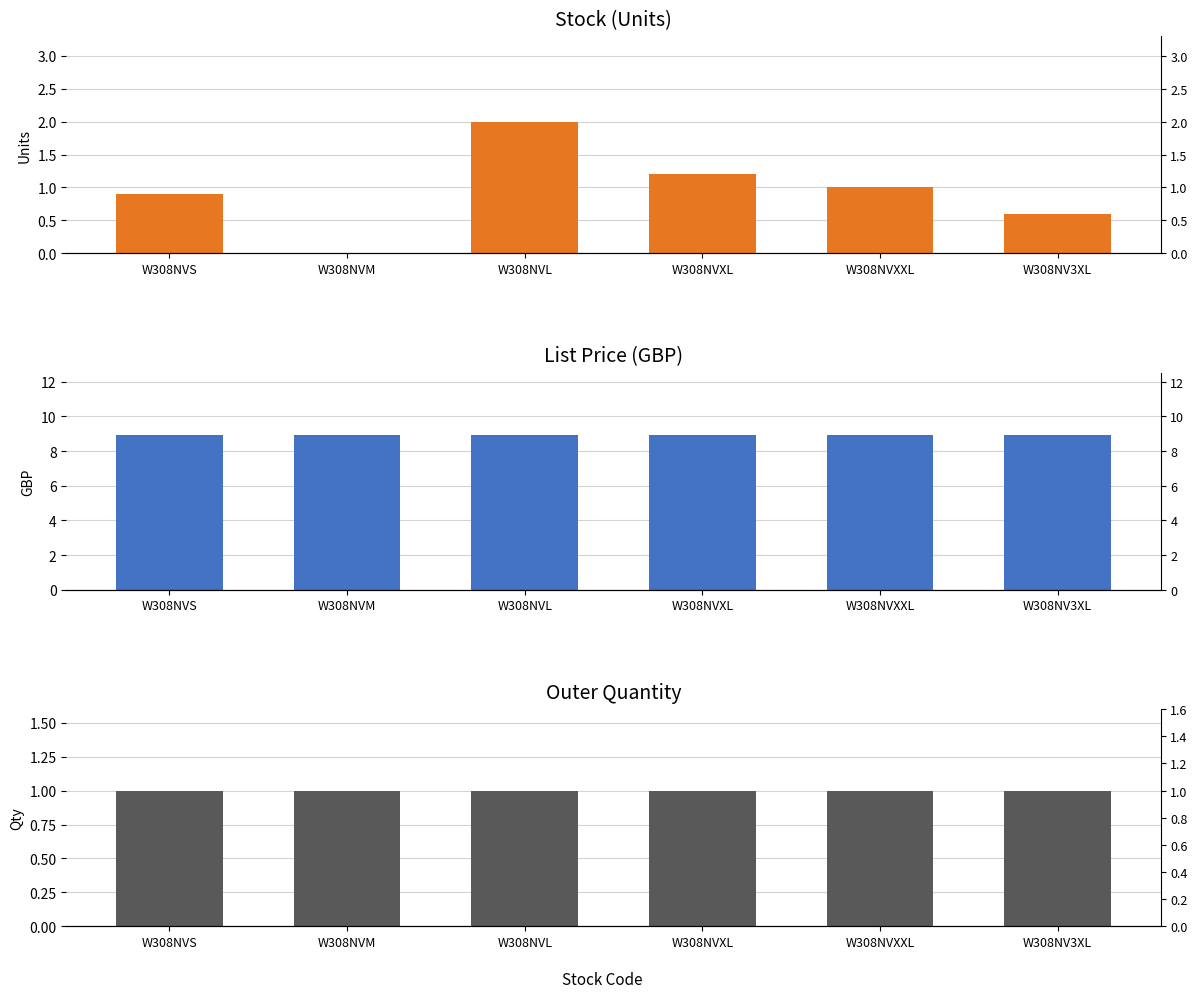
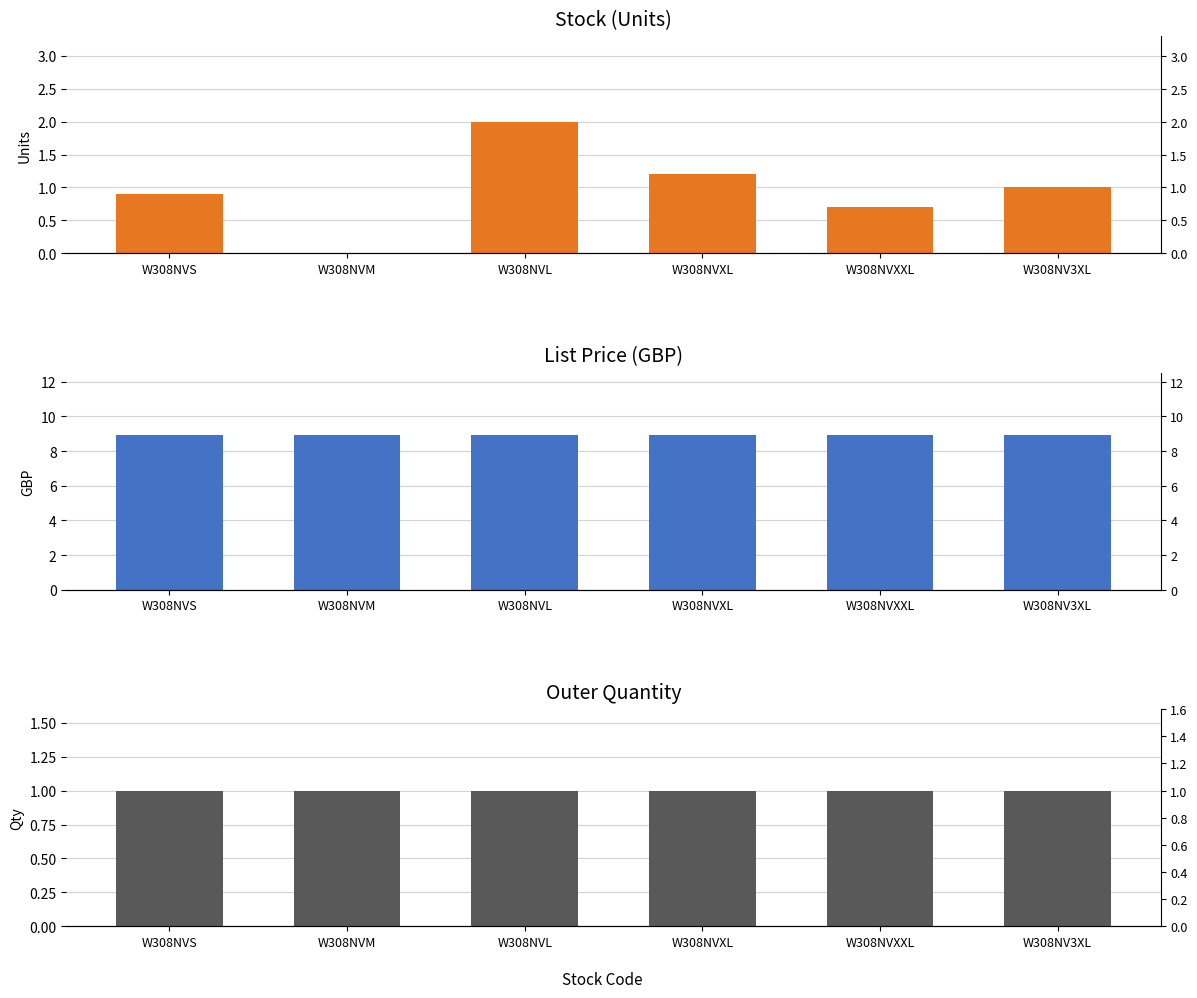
  {
    "Stock (Units)": {
      "W308NVS": 0.9,
      "W308NVM": 0.0,
      "W308NVL": 2.0,
      "W308NVXL": 1.2,
-     "W308NVXXL": 1.0,
-     "W308NV3XL": 0.6
+     "W308NVXXL": 0.7,
+     "W308NV3XL": 1.0
    },
    "List Price (GBP)": {
      "W308NVS": 9.0,
      "W308NVM": 9.0,
      "W308NVL": 9.0,
      "W308NVXL": 9.0,
      "W308NVXXL": 9.0,
      "W308NV3XL": 9.0
    },
    "Outer Quantity": {
      "W308NVS": 1.00,
      "W308NVM": 1.00,
      "W308NVL": 1.00,
      "W308NVXL": 1.00,
      "W308NVXXL": 1.00,
      "W308NV3XL": 1.00
    }
  }
